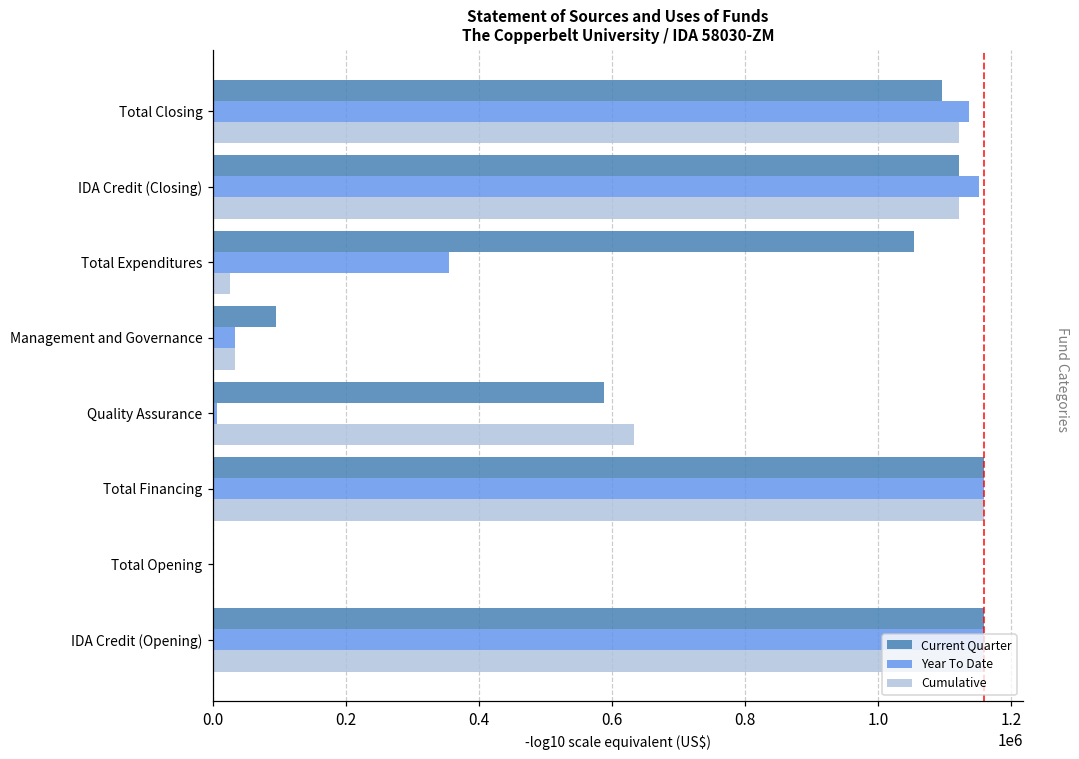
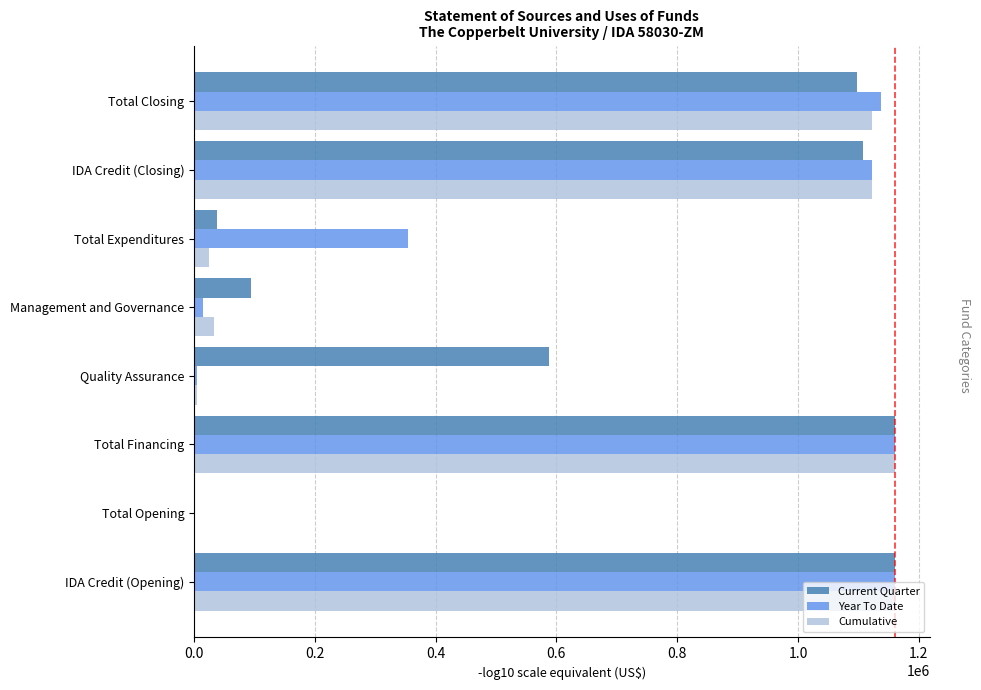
  {
    "Current Quarter": {
      "Total Closing": 1100000,
-     "IDA Credit (Closing)": 1120000,
-     "Total Expenditures": 1050000,
+     "IDA Credit (Closing)": 1110000,
+     "Total Expenditures": 40000,
      "Management and Governance": 90000,
      "Quality Assurance": 590000,
      "Total Financing": 1160000,
      "Total Opening": 0,
      "IDA Credit (Opening)": 1160000
    },
    "Year To Date": {
      "Total Closing": 1140000,
-     "IDA Credit (Closing)": 1150000,
+     "IDA Credit (Closing)": 1120000,
      "Total Expenditures": 350000,
-     "Management and Governance": 30000,
+     "Management and Governance": 20000,
      "Quality Assurance": 10000,
      "Total Financing": 1160000,
      "Total Opening": 0,
      "IDA Credit (Opening)": 1160000
    },
    "Cumulative": {
      "Total Closing": 1120000,
      "IDA Credit (Closing)": 1120000,
      "Total Expenditures": 20000,
      "Management and Governance": 30000,
-     "Quality Assurance": 630000,
+     "Quality Assurance": 10000,
      "Total Financing": 1160000,
      "Total Opening": 0
    }
  }
